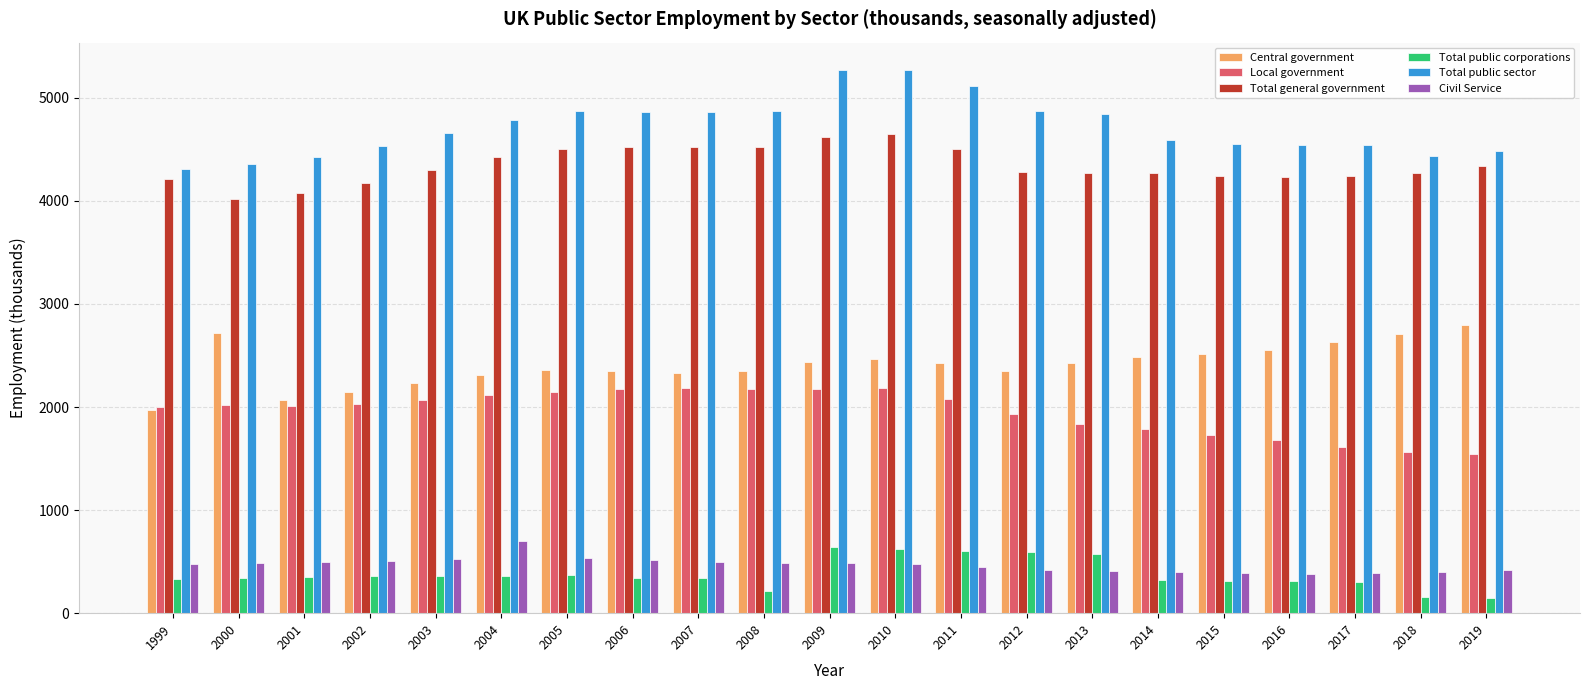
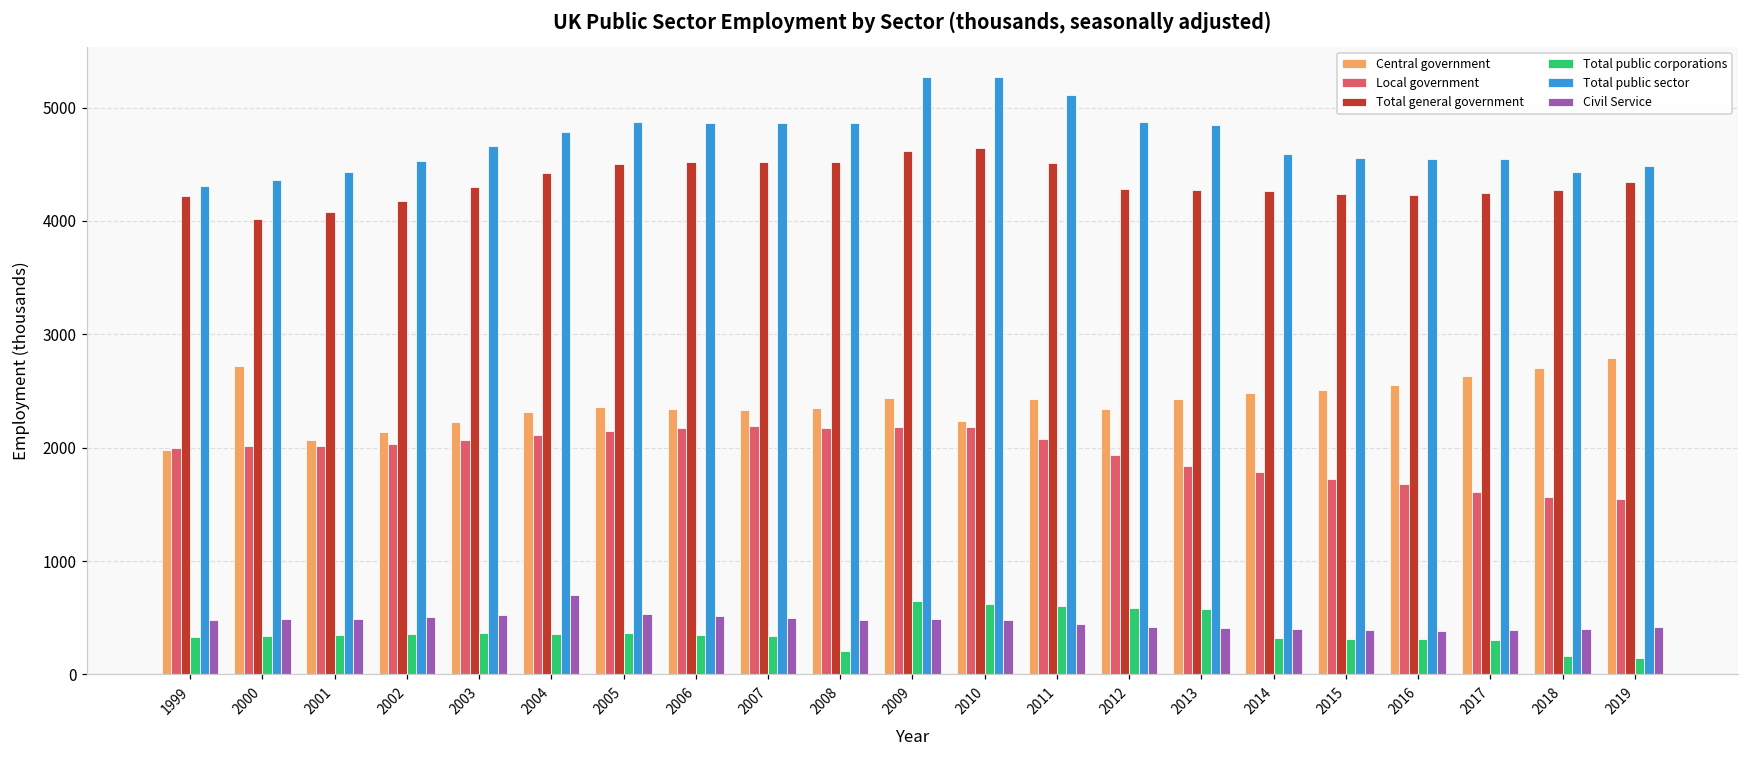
  {
    "Central government": {
      "1999": 1980,
      "2000": 2720,
      "2001": 2070,
      "2002": 2140,
      "2003": 2230,
      "2004": 2310,
      "2005": 2360,
      "2006": 2350,
      "2007": 2340,
      "2008": 2350,
      "2009": 2440,
-     "2010": 2460,
+     "2010": 2230,
      "2011": 2430,
      "2012": 2350,
      "2013": 2430,
      "2014": 2480,
      "2015": 2510,
      "2016": 2560,
      "2017": 2630,
      "2018": 2710,
      "2019": 2790
    },
    "Local government": {
      "1999": 2000,
      "2000": 2020,
      "2001": 2010,
      "2002": 2030,
      "2003": 2070,
      "2004": 2110,
      "2005": 2150,
      "2006": 2180,
      "2007": 2190,
      "2008": 2180,
      "2009": 2180,
      "2010": 2180,
      "2011": 2080,
      "2012": 1930,
      "2013": 1840,
      "2014": 1790,
      "2015": 1730,
      "2016": 1680,
      "2017": 1610,
      "2018": 1570,
      "2019": 1550
    },
    "Total general government": {
      "1999": 4220,
      "2000": 4020,
      "2001": 4080,
      "2002": 4170,
      "2003": 4300,
      "2004": 4430,
      "2005": 4510,
      "2006": 4520,
      "2007": 4520,
      "2008": 4520,
      "2009": 4620,
      "2010": 4650,
      "2011": 4510,
      "2012": 4280,
      "2013": 4270,
      "2014": 4270,
      "2015": 4240,
      "2016": 4230,
      "2017": 4240,
      "2018": 4270,
      "2019": 4340
    },
    "Total public corporations": {
      "1999": 330,
      "2000": 340,
      "2001": 350,
      "2002": 360,
      "2003": 370,
      "2004": 360,
      "2005": 370,
      "2006": 350,
      "2007": 340,
      "2008": 210,
      "2009": 650,
      "2010": 630,
      "2011": 610,
      "2012": 590,
      "2013": 580,
      "2014": 320,
      "2015": 310,
      "2016": 310,
      "2017": 300,
      "2018": 160,
      "2019": 150
    },
    "Total public sector": {
      "1999": 4310,
      "2000": 4360,
      "2001": 4430,
      "2002": 4530,
      "2003": 4660,
      "2004": 4790,
      "2005": 4870,
      "2006": 4870,
      "2007": 4860,
      "2008": 4870,
      "2009": 5270,
      "2010": 5270,
      "2011": 5120,
      "2012": 4870,
      "2013": 4850,
      "2014": 4590,
      "2015": 4550,
      "2016": 4550,
      "2017": 4550,
      "2018": 4440,
      "2019": 4490
    },
    "Civil Service": {
      "1999": 480,
      "2000": 490,
      "2001": 490,
      "2002": 510,
      "2003": 530,
      "2004": 700,
      "2005": 530,
      "2006": 520,
      "2007": 500,
      "2008": 480,
      "2009": 490,
      "2010": 480,
      "2011": 450,
      "2012": 420,
      "2013": 410,
      "2014": 400,
      "2015": 390,
      "2016": 380,
      "2017": 390,
      "2018": 400,
      "2019": 420
    }
  }
